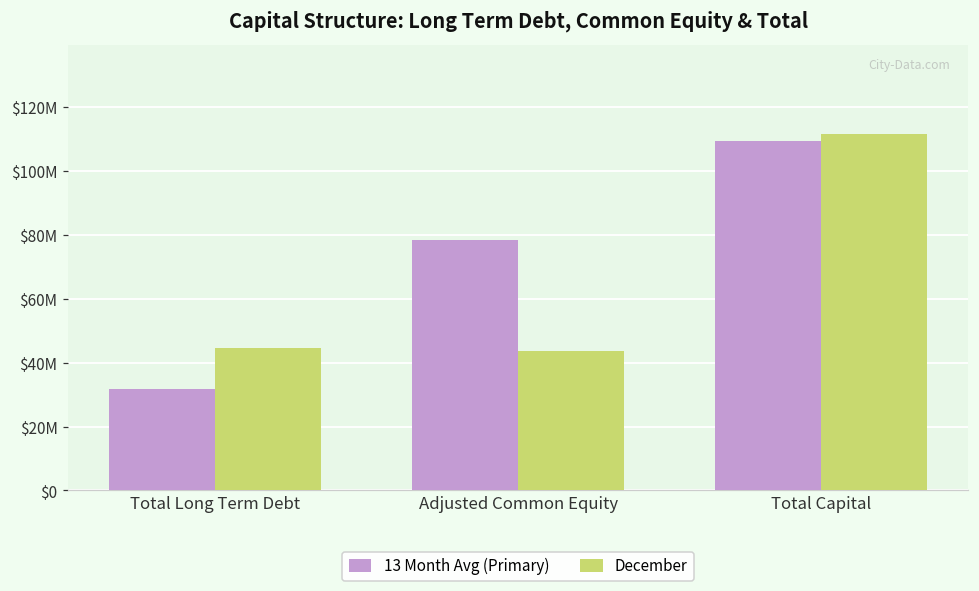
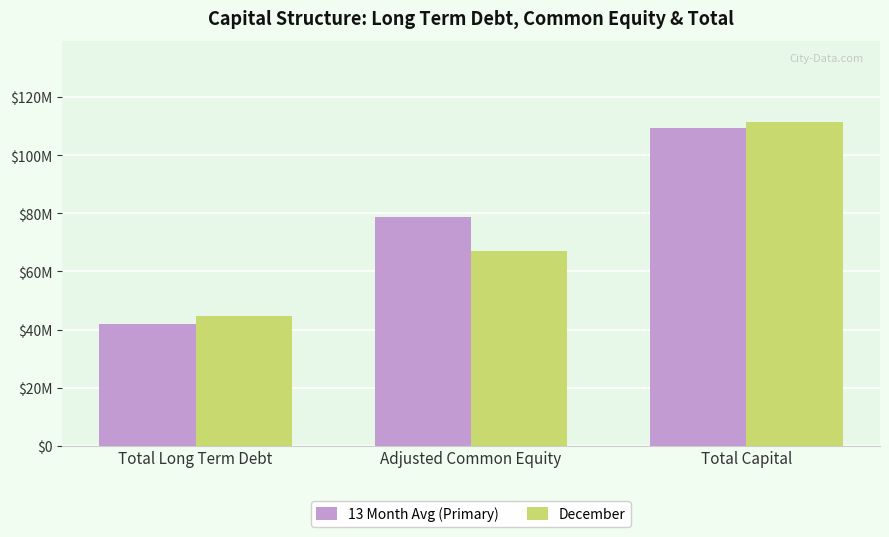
  {
    "13 Month Avg (Primary)": {
-     "Total Long Term Debt": "$32000000",
+     "Total Long Term Debt": "$42000000",
      "Adjusted Common Equity": "$79000000",
      "Total Capital": "$109000000"
    },
    "December": {
      "Total Long Term Debt": "$45000000",
-     "Adjusted Common Equity": "$44000000",
+     "Adjusted Common Equity": "$67000000",
      "Total Capital": "$112000000"
    }
  }
